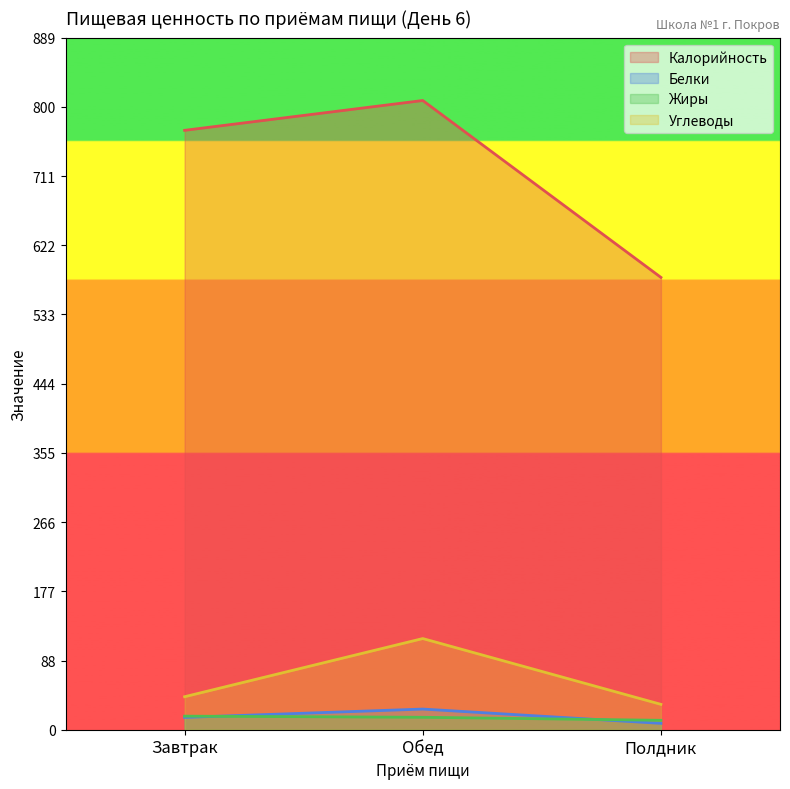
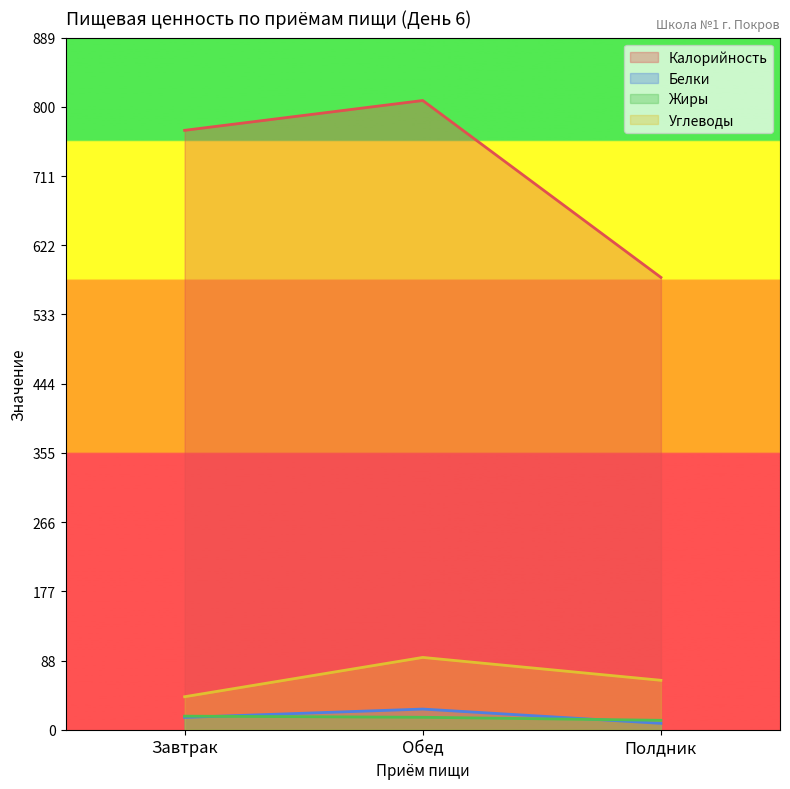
  {
    "Калорийность": {
      "Завтрак": 770,
      "Обед": 810,
      "Полдник": 580
    },
    "Белки": {
      "Обед": 30,
      "Полдник": 10
    },
    "Жиры": {
      "Обед": 20,
      "Полдник": 10
    },
    "Углеводы": {
      "Завтрак": 40,
-     "Обед": 120,
-     "Полдник": 30
+     "Обед": 90,
+     "Полдник": 60
    }
  }
